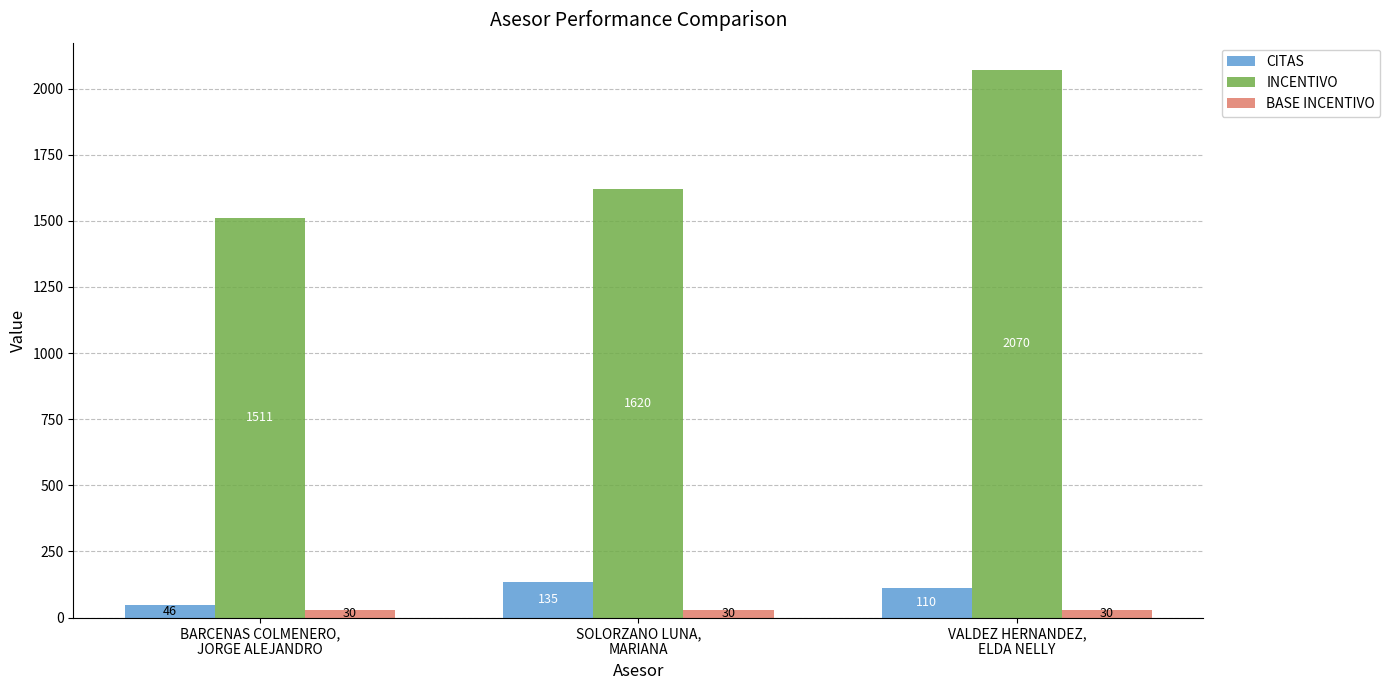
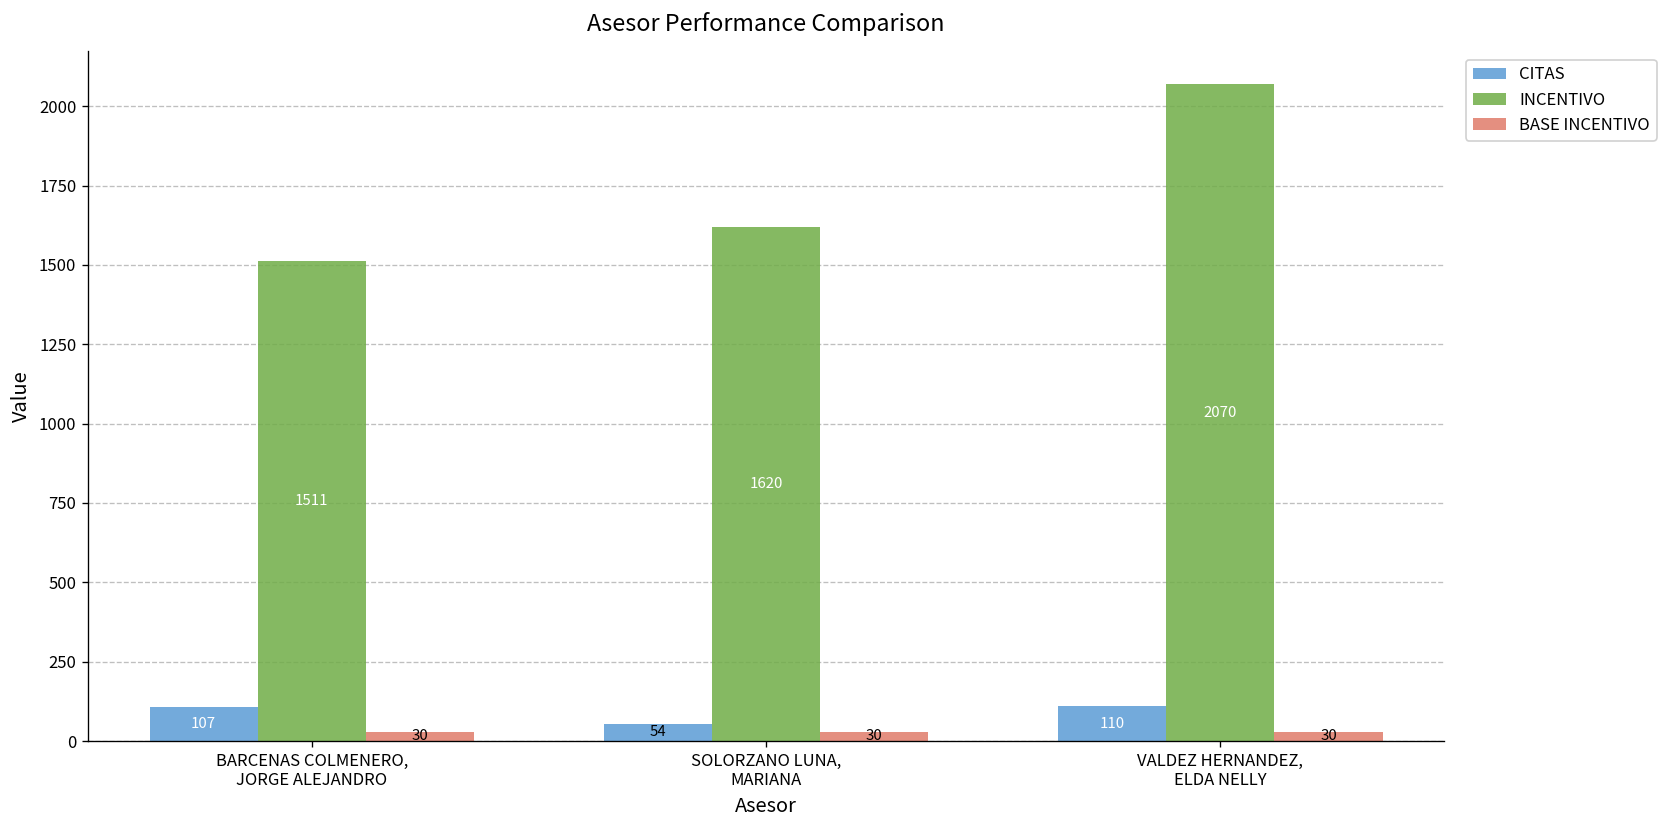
  {
    "CITAS": {
-     "BARCENAS COLMENERO, JORGE ALEJANDRO": 46,
-     "SOLORZANO LUNA, MARIANA": 135,
+     "BARCENAS COLMENERO, JORGE ALEJANDRO": 107,
+     "SOLORZANO LUNA, MARIANA": 54,
      "VALDEZ HERNANDEZ, ELDA NELLY": 110
    },
    "INCENTIVO": {
      "BARCENAS COLMENERO, JORGE ALEJANDRO": 1511,
      "SOLORZANO LUNA, MARIANA": 1620,
      "VALDEZ HERNANDEZ, ELDA NELLY": 2070
    },
    "BASE INCENTIVO": {
      "BARCENAS COLMENERO, JORGE ALEJANDRO": 30,
      "SOLORZANO LUNA, MARIANA": 30,
      "VALDEZ HERNANDEZ, ELDA NELLY": 30
    }
  }
